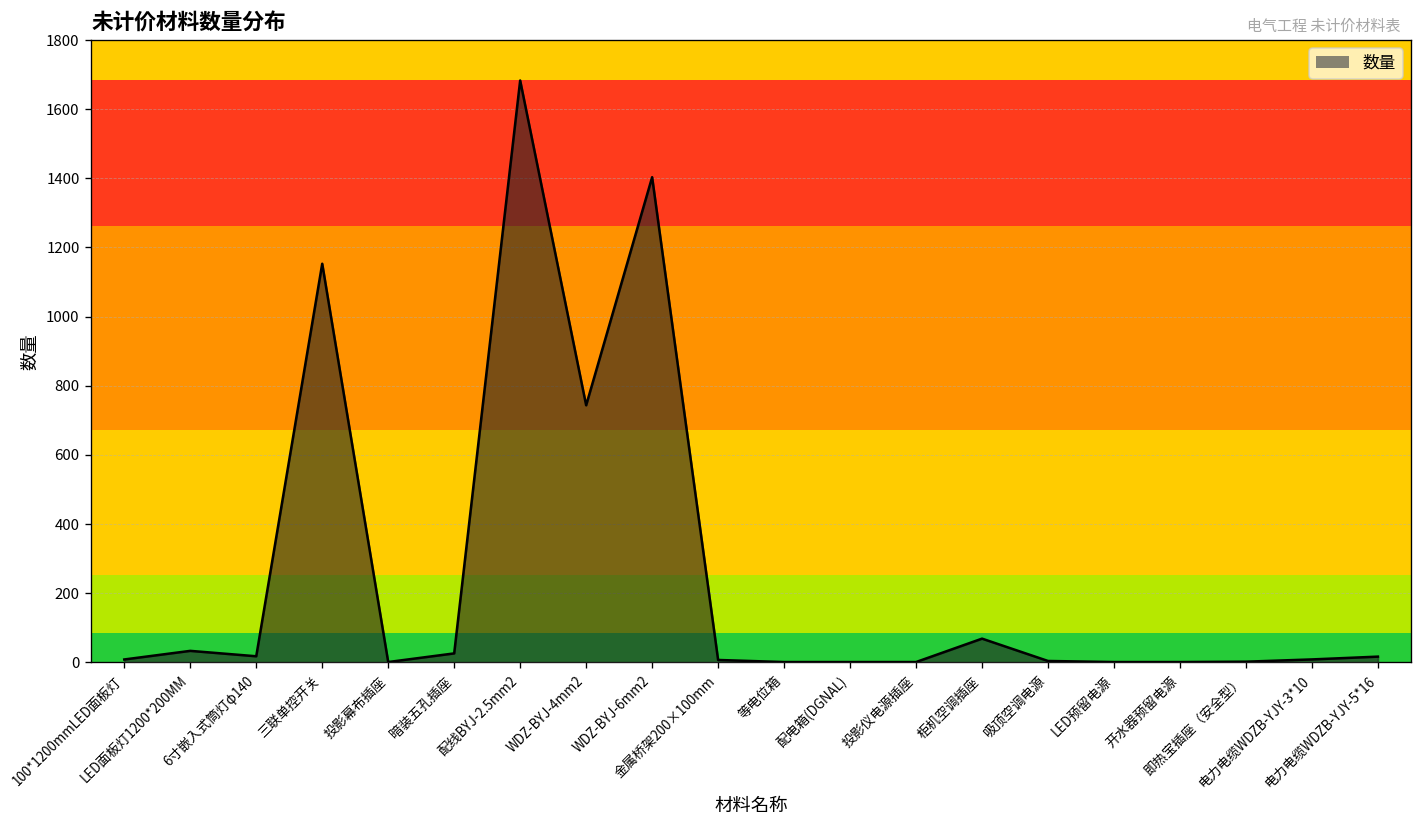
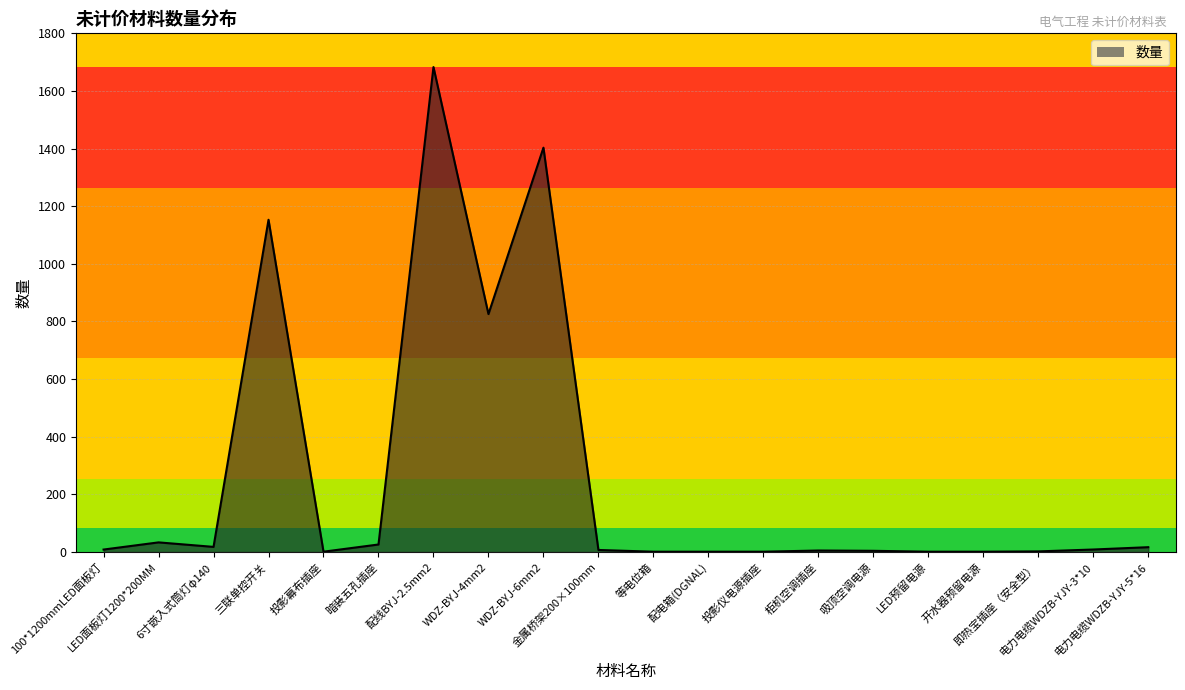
  {
    "100*1200mmLED面板灯": 10,
    "LED面板灯1200*200MM": 30,
    "6寸嵌入式筒灯φ140": 20,
    "三联单控开关": 1150,
    "投影幕布插座": 0,
    "暗装五孔插座": 30,
    "配线BYJ-2.5mm2": 1680,
-   "WDZ-BYJ-4mm2": 740,
+   "WDZ-BYJ-4mm2": 830,
    "WDZ-BYJ-6mm2": 1400,
    "金属桥架200×100mm": 10,
    "等电位箱": 0,
    "配电箱(DGNAL)": 0,
    "投影仪电源插座": 0,
-   "柜机空调插座": 70,
+   "柜机空调插座": 10,
    "吸顶空调电源": 0,
    "LED预留电源": 0,
    "开水器预留电源": 0,
    "即热宝插座（安全型）": 0,
    "电力电缆WDZB-YJY-3*10": 10,
    "电力电缆WDZB-YJY-5*16": 20
  }
